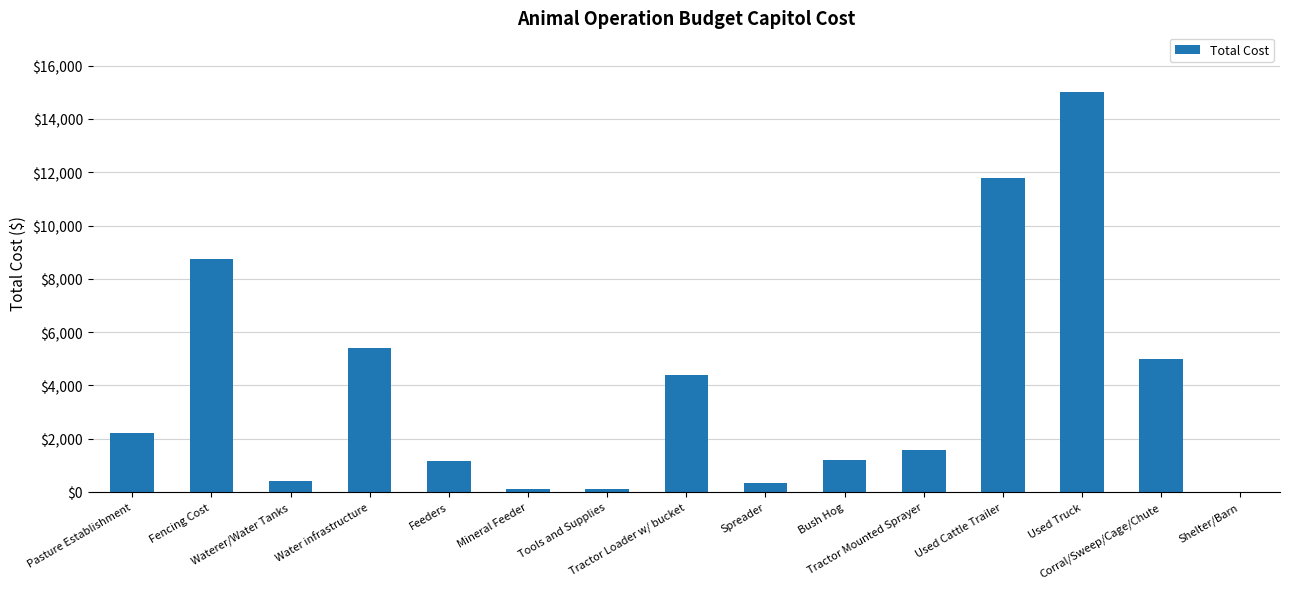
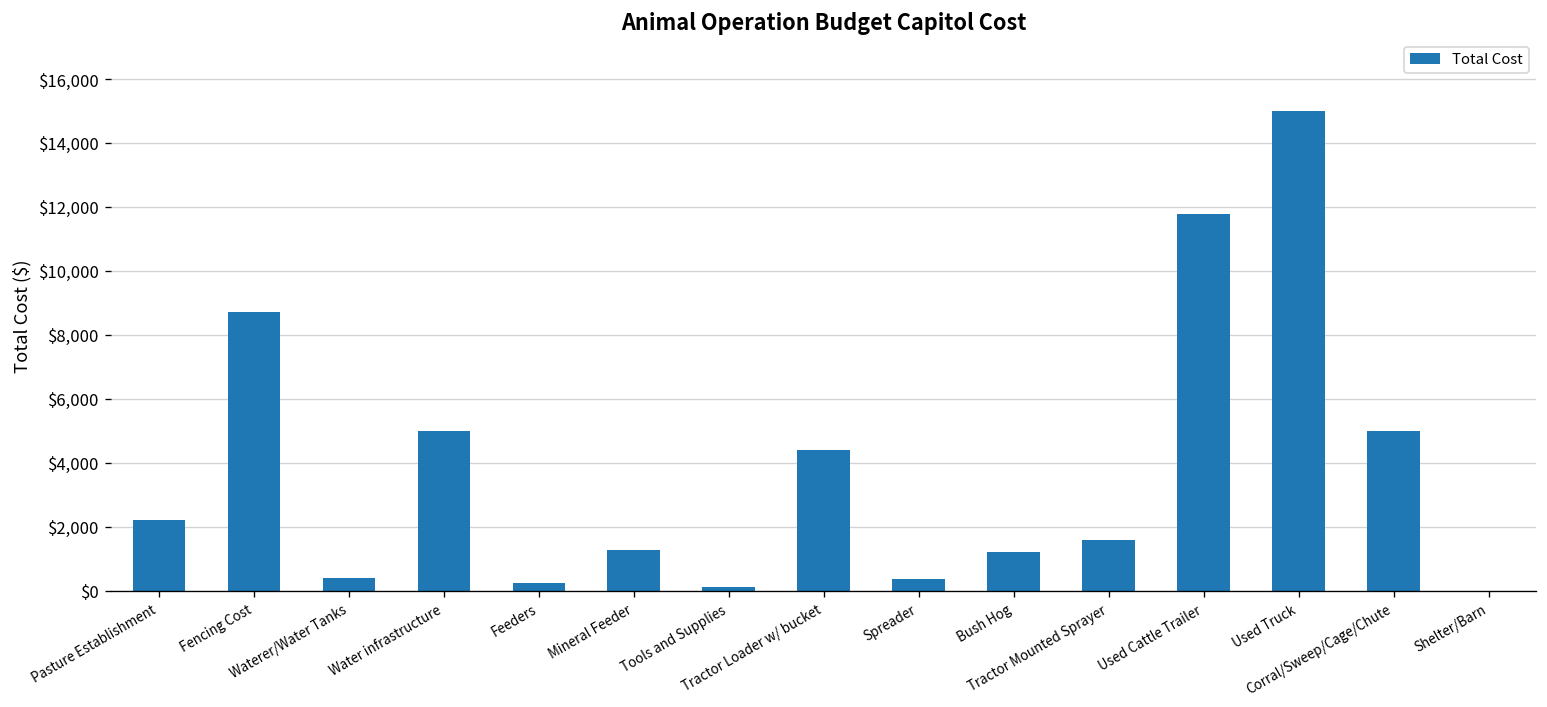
  {
    "Pasture Establishment": "$2,200",
    "Fencing Cost": "$8,700",
    "Waterer/Water Tanks": "$400",
-   "Water infrastructure": "$5,400",
-   "Feeders": "$1,200",
-   "Mineral Feeder": "$100",
+   "Water infrastructure": "$5,000",
+   "Feeders": "$300",
+   "Mineral Feeder": "$1,300",
    "Tools and Supplies": "$100",
    "Tractor Loader w/ bucket": "$4,400",
    "Spreader": "$400",
    "Bush Hog": "$1,200",
    "Tractor Mounted Sprayer": "$1,600",
    "Used Cattle Trailer": "$11,800",
    "Used Truck": "$15,000",
    "Corral/Sweep/Cage/Chute": "$5,000",
    "Shelter/Barn": "$0"
  }
